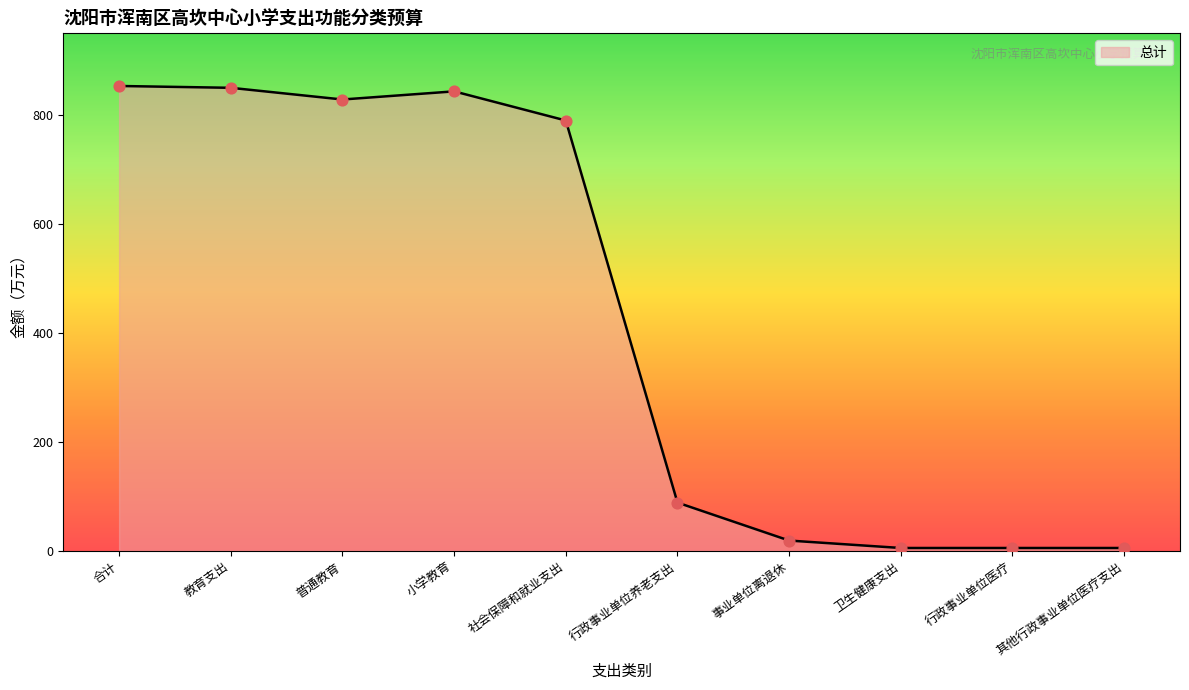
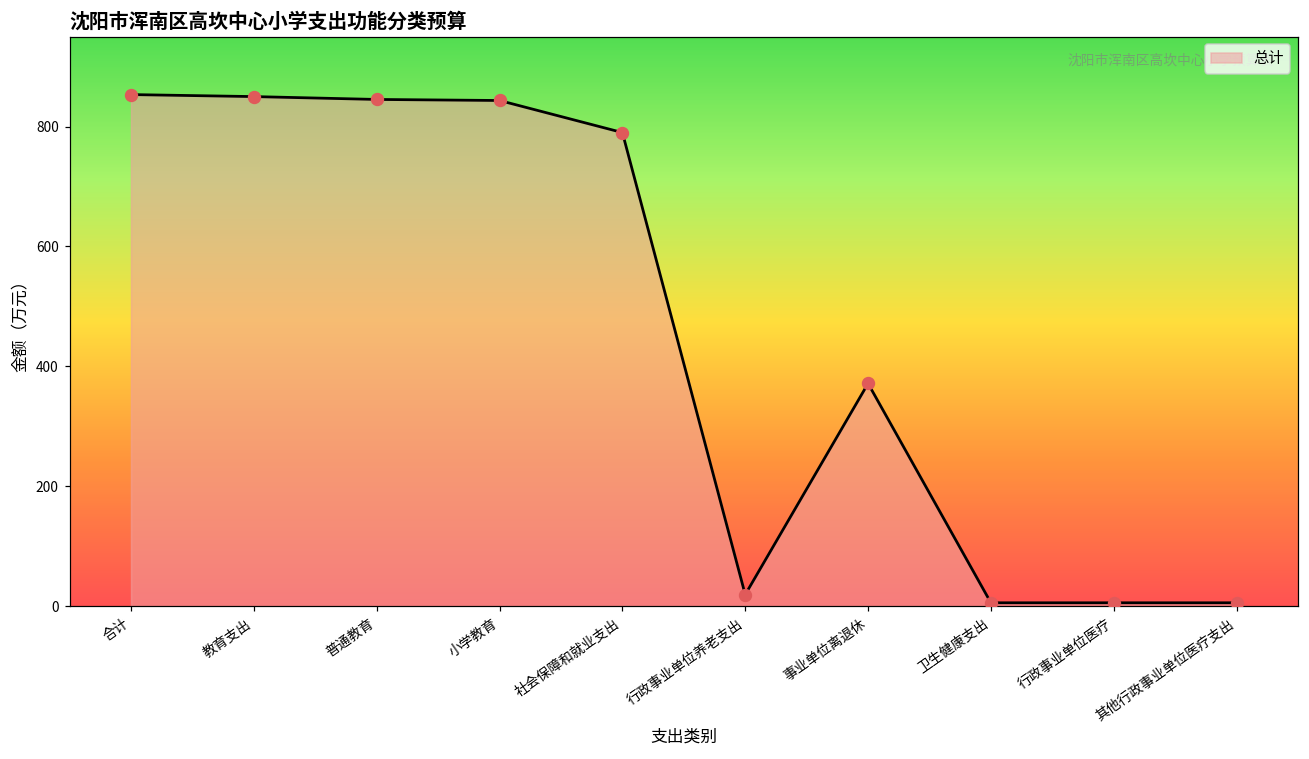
  {
    "合计": 850,
    "教育支出": 850,
-   "普通教育": 830,
+   "普通教育": 850,
    "小学教育": 840,
    "社会保障和就业支出": 790,
-   "行政事业单位养老支出": 90,
-   "事业单位离退休": 20,
+   "行政事业单位养老支出": 20,
+   "事业单位离退休": 370,
    "卫生健康支出": 10,
    "行政事业单位医疗": 10,
    "其他行政事业单位医疗支出": 10
  }
